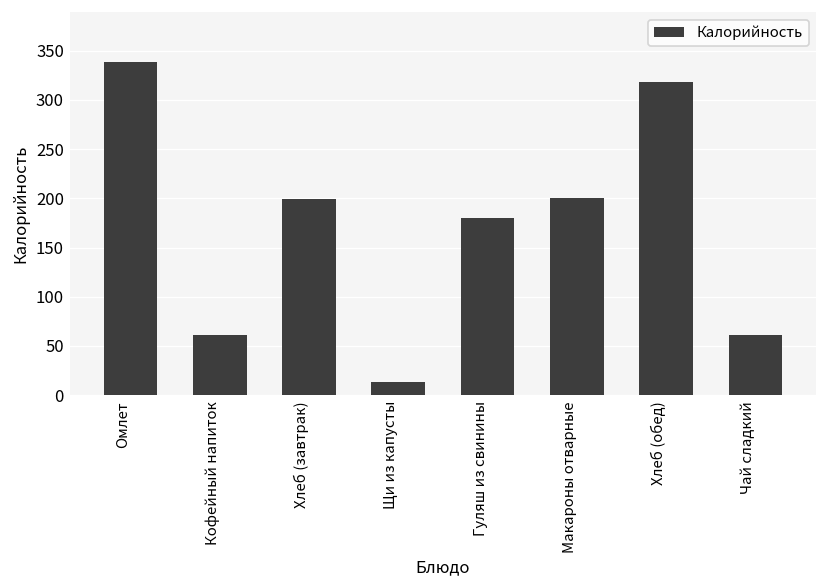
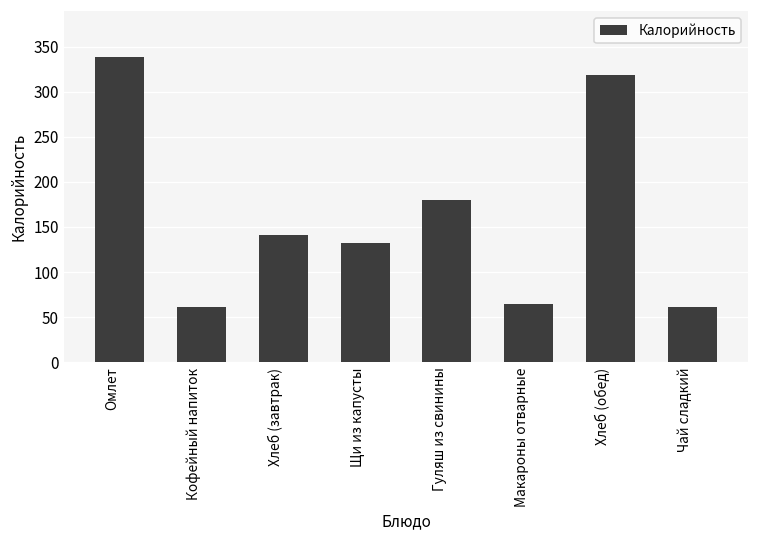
  {
    "Омлет": 340,
    "Кофейный напиток": 60,
-   "Хлеб (завтрак)": 200,
-   "Щи из капусты": 10,
+   "Хлеб (завтрак)": 140,
+   "Щи из капусты": 130,
    "Гуляш из свинины": 180,
-   "Макароны отварные": 200,
+   "Макароны отварные": 70,
    "Хлеб (обед)": 320,
    "Чай сладкий": 60
  }
